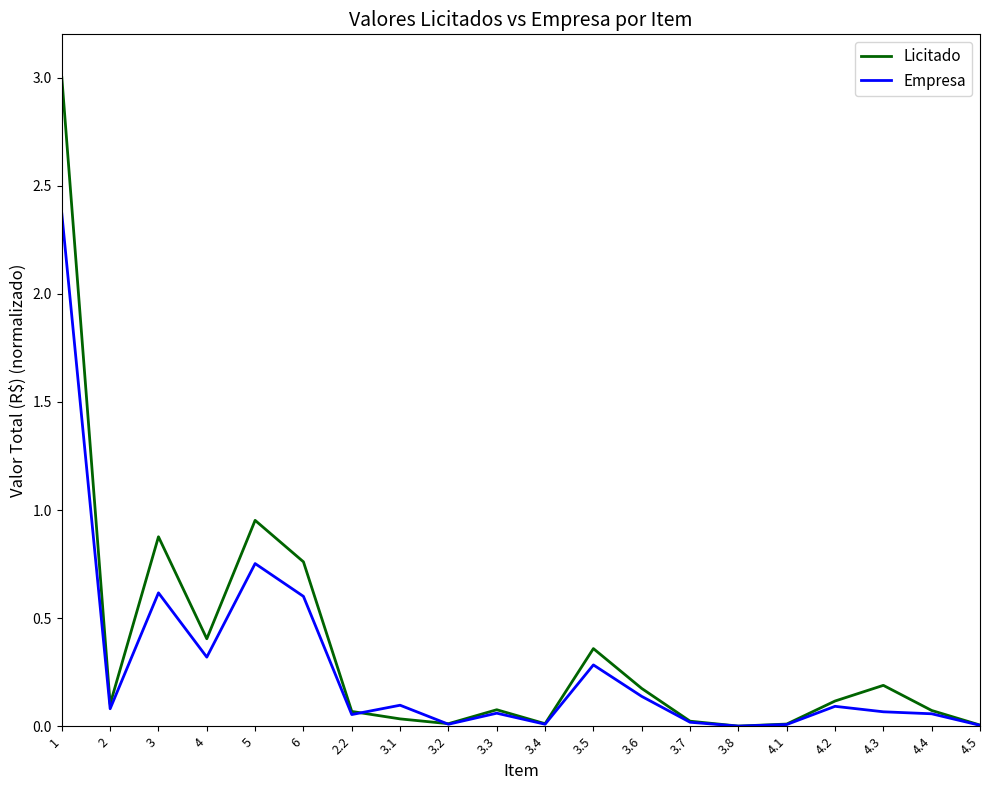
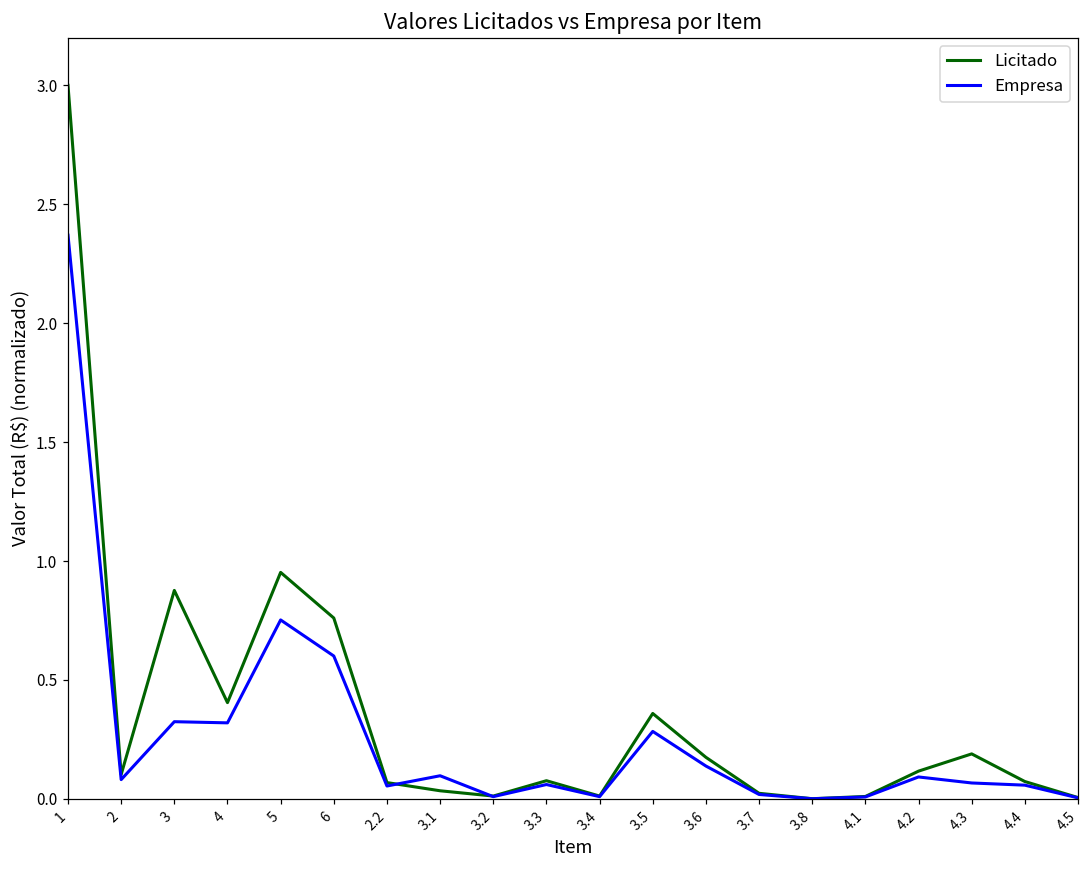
  {
    "Licitado": {
      "1": 3.00,
      "2": 0.10,
      "3": 0.88,
      "4": 0.40,
      "5": 0.95,
      "6": 0.76,
      "2.2": 0.07,
      "3.1": 0.03,
      "3.3": 0.08,
      "3.5": 0.36,
      "3.6": 0.17,
      "4.2": 0.12,
      "4.3": 0.19,
      "4.4": 0.07
    },
    "Empresa": {
      "1": 2.37,
      "2": 0.08,
-     "3": 0.62,
+     "3": 0.32,
      "4": 0.32,
      "5": 0.75,
      "6": 0.60,
      "2.2": 0.05,
      "3.1": 0.10,
      "3.3": 0.06,
      "3.5": 0.28,
      "3.6": 0.14,
      "4.2": 0.09,
      "4.3": 0.07,
      "4.4": 0.06
    }
  }
